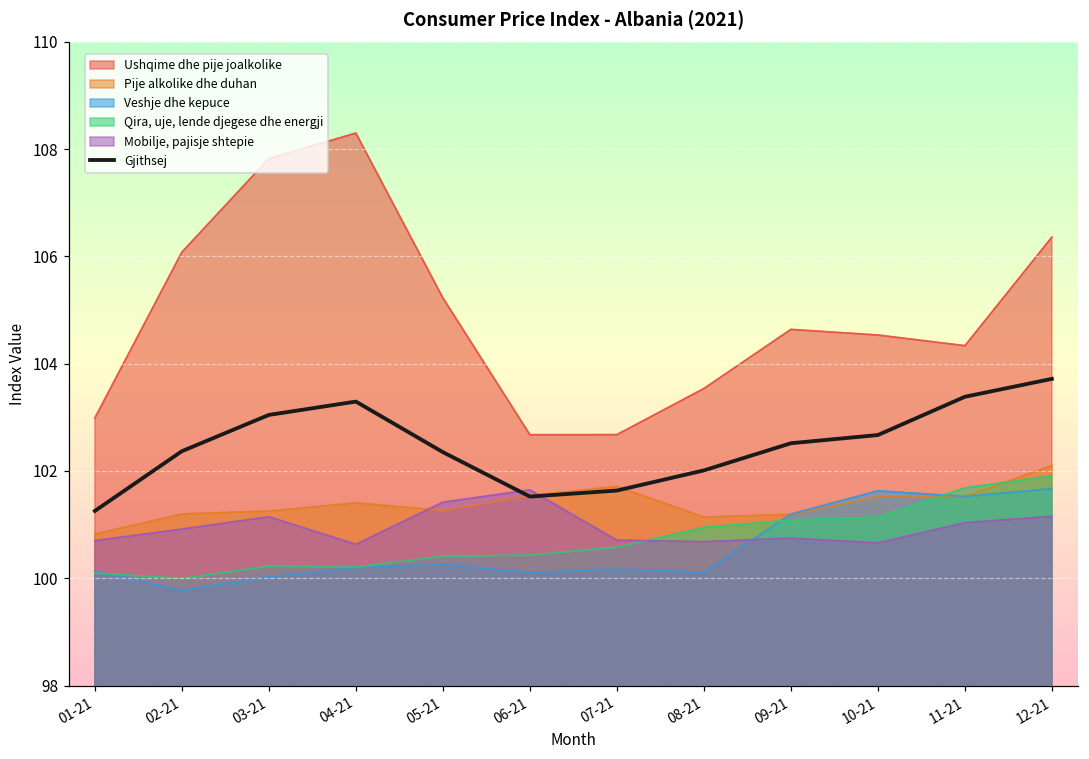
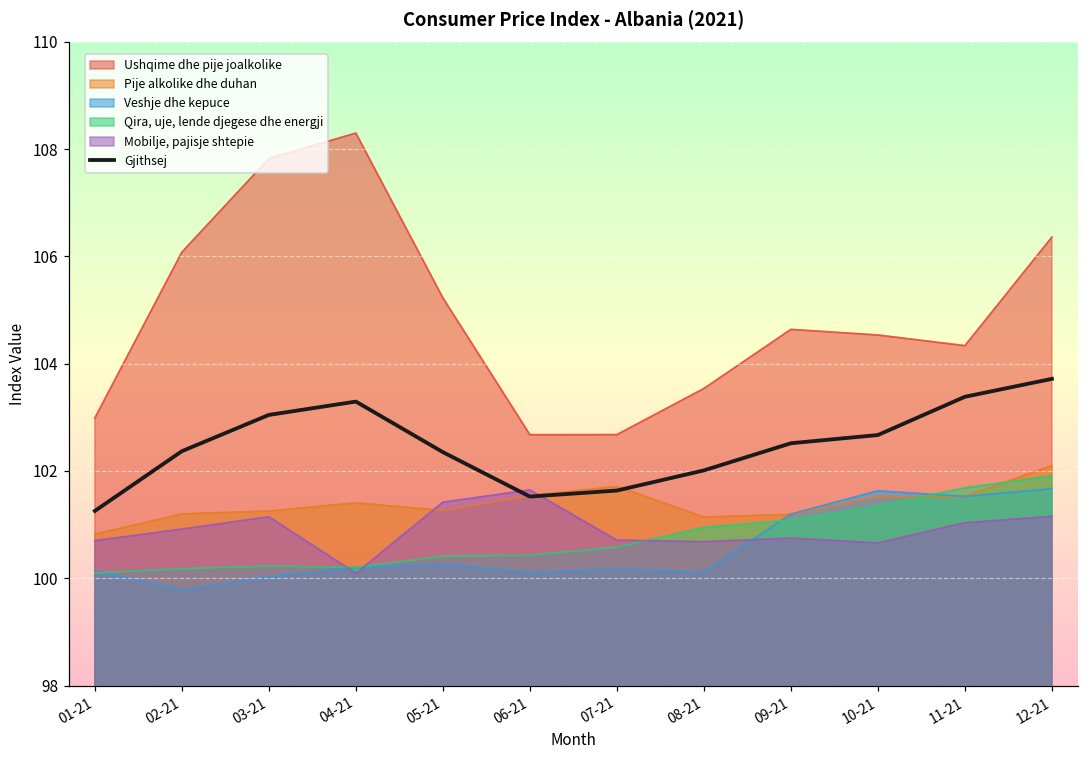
  {
    "Veshje dhe kepuce": {
      "02-21": 99.8,
      "03-21": 100.0,
      "05-21": 100.3,
      "06-21": 100.1,
      "07-21": 100.2,
      "08-21": 100.1,
      "10-21": 101.6,
      "12-21": 101.7
    },
    "Qira, uje, lende djegese dhe energji": {
-     "02-21": 100.0,
+     "02-21": 100.2,
      "03-21": 100.2,
      "05-21": 100.4,
      "06-21": 100.4,
      "07-21": 100.6,
      "08-21": 100.9,
      "09-21": 101.1,
-     "10-21": 101.1,
+     "10-21": 101.3,
      "11-21": 101.7,
      "12-21": 101.9
    },
    "Mobilje, pajisje shtepie": {
      "01-21": 100.7,
      "02-21": 100.9,
      "03-21": 101.1,
-     "04-21": 100.6,
+     "04-21": 100.1,
      "05-21": 101.4,
      "06-21": 101.6,
      "07-21": 100.7,
      "08-21": 100.7,
      "09-21": 100.7,
      "10-21": 100.7,
      "11-21": 101.0,
      "12-21": 101.2
    },
    "Gjithsej": {
      "01-21": 101.3,
      "02-21": 102.4,
      "03-21": 103.0,
      "04-21": 103.3,
      "05-21": 102.4,
      "07-21": 101.6,
      "08-21": 102.0,
      "09-21": 102.5,
      "10-21": 102.7,
      "11-21": 103.4,
      "12-21": 103.7
    }
  }
